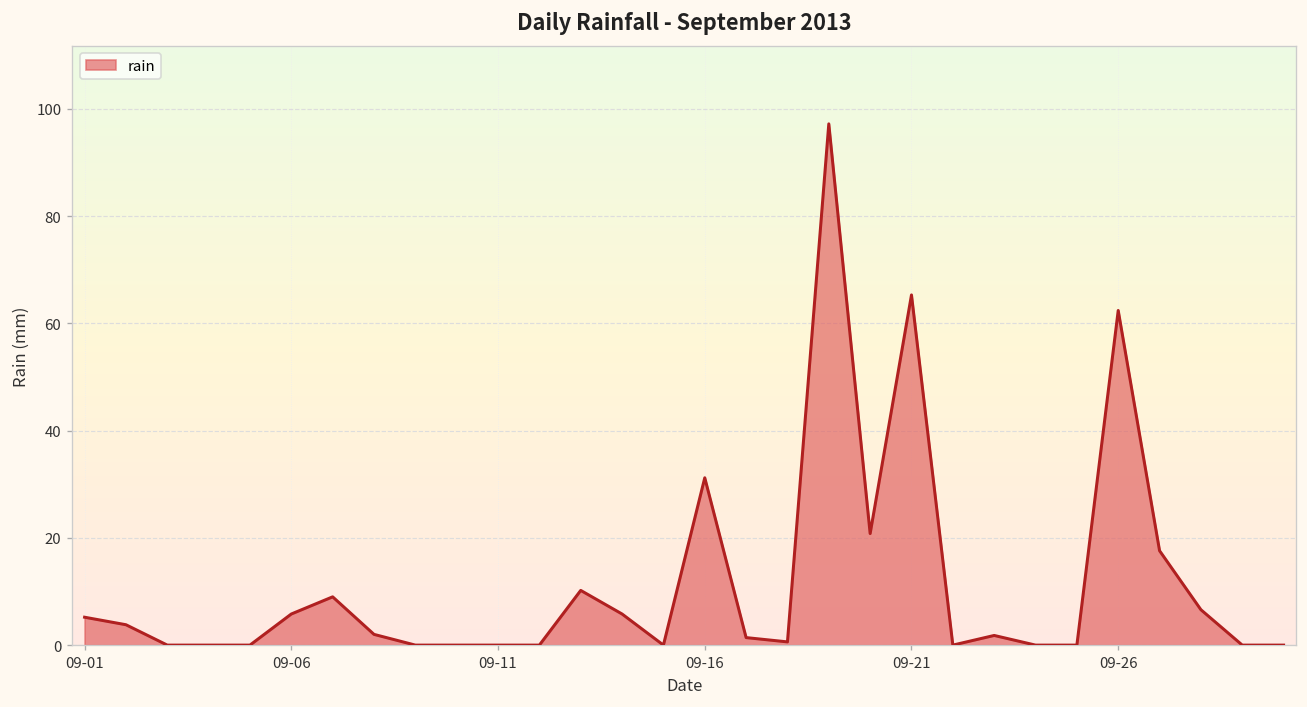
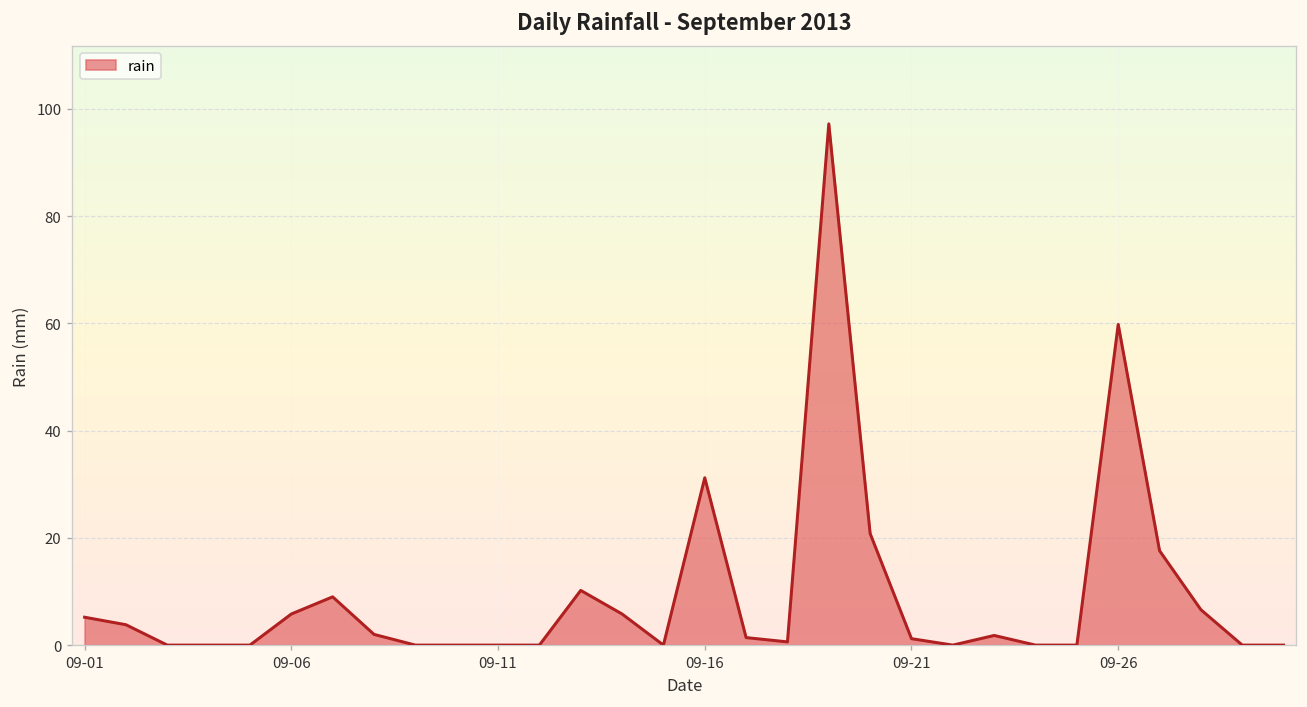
  {
    "09-01": 5,
    "09-06": 6,
    "09-11": 0,
    "09-16": 31,
-   "09-21": 65,
-   "09-26": 62
+   "09-21": 1,
+   "09-26": 60
  }
